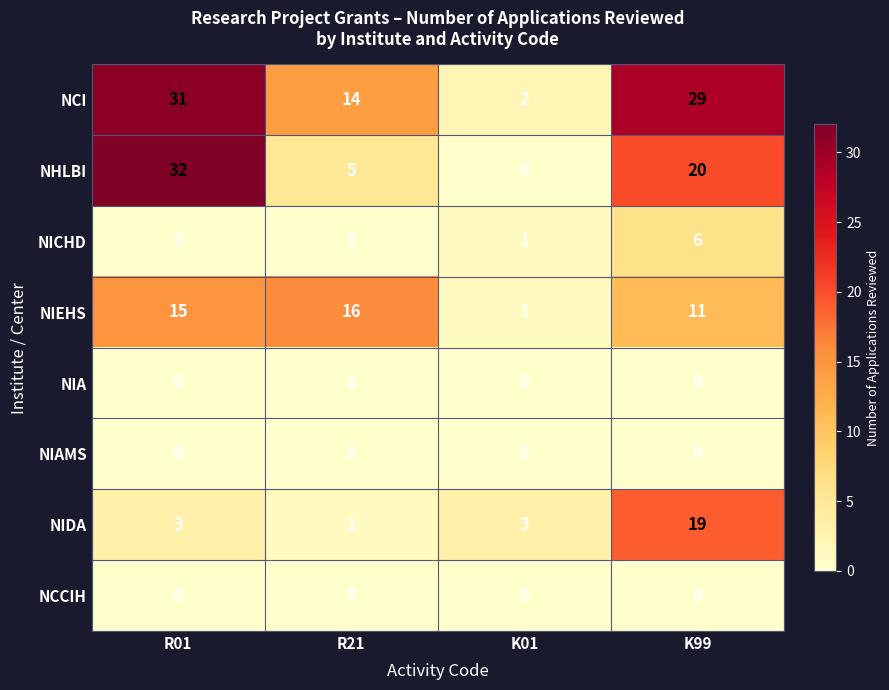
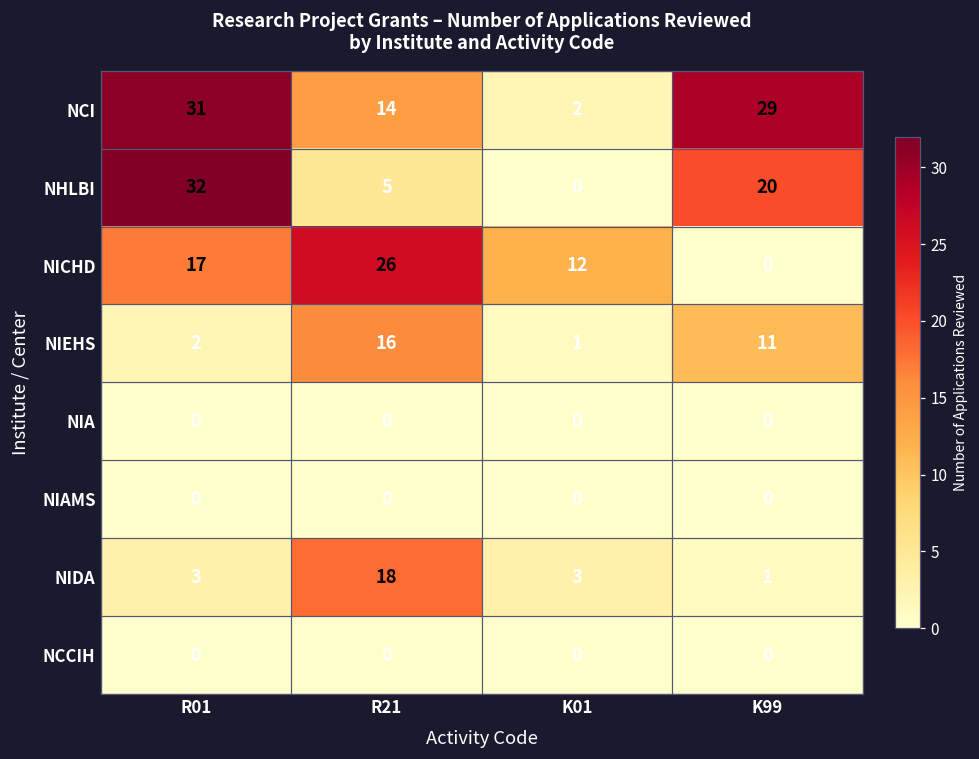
  {
    "NCI": {
      "R01": 31,
      "R21": 14,
      "K01": 2,
      "K99": 29
    },
    "NHLBI": {
      "R01": 32,
      "R21": 5,
      "K01": 0,
      "K99": 20
    },
    "NICHD": {
-     "R01": 0,
-     "R21": 0,
-     "K01": 1,
-     "K99": 6
+     "R01": 17,
+     "R21": 26,
+     "K01": 12,
+     "K99": 0
    },
    "NIEHS": {
-     "R01": 15,
+     "R01": 2,
      "R21": 16,
      "K01": 1,
      "K99": 11
    },
    "NIA": {
      "R01": 0,
      "R21": 0,
      "K01": 0,
      "K99": 0
    },
    "NIAMS": {
      "R01": 0,
      "R21": 0,
      "K01": 0,
      "K99": 0
    },
    "NIDA": {
      "R01": 3,
-     "R21": 1,
+     "R21": 18,
      "K01": 3,
-     "K99": 19
+     "K99": 1
    },
    "NCCIH": {
      "R01": 0,
      "R21": 0,
      "K01": 0,
      "K99": 0
    }
  }
